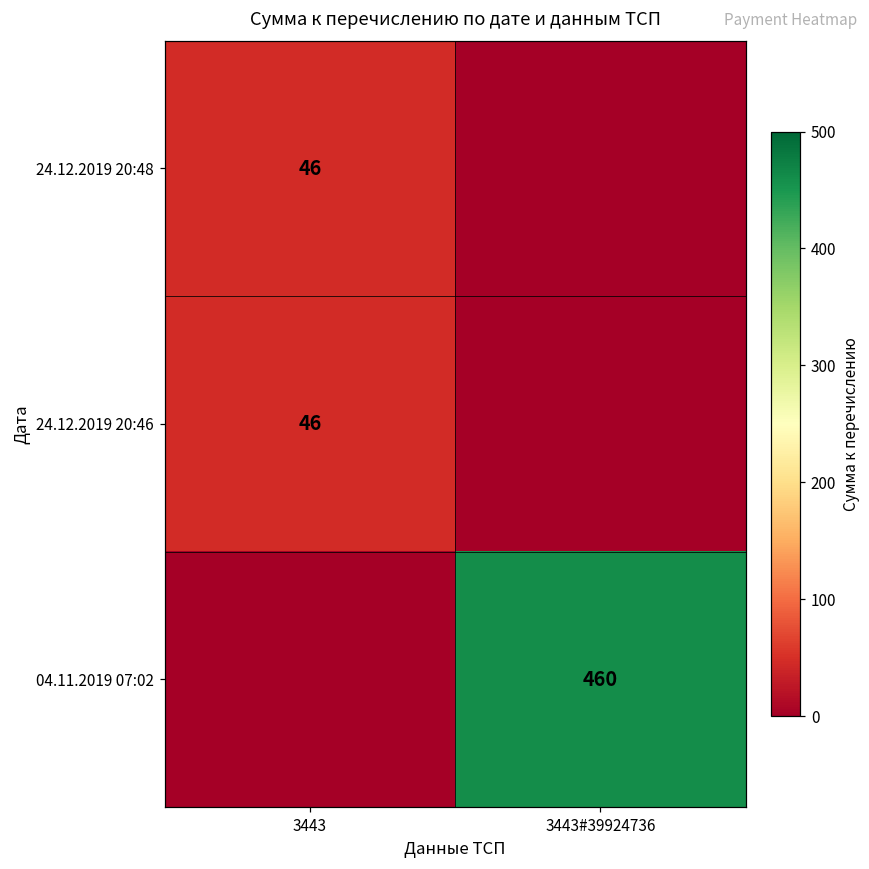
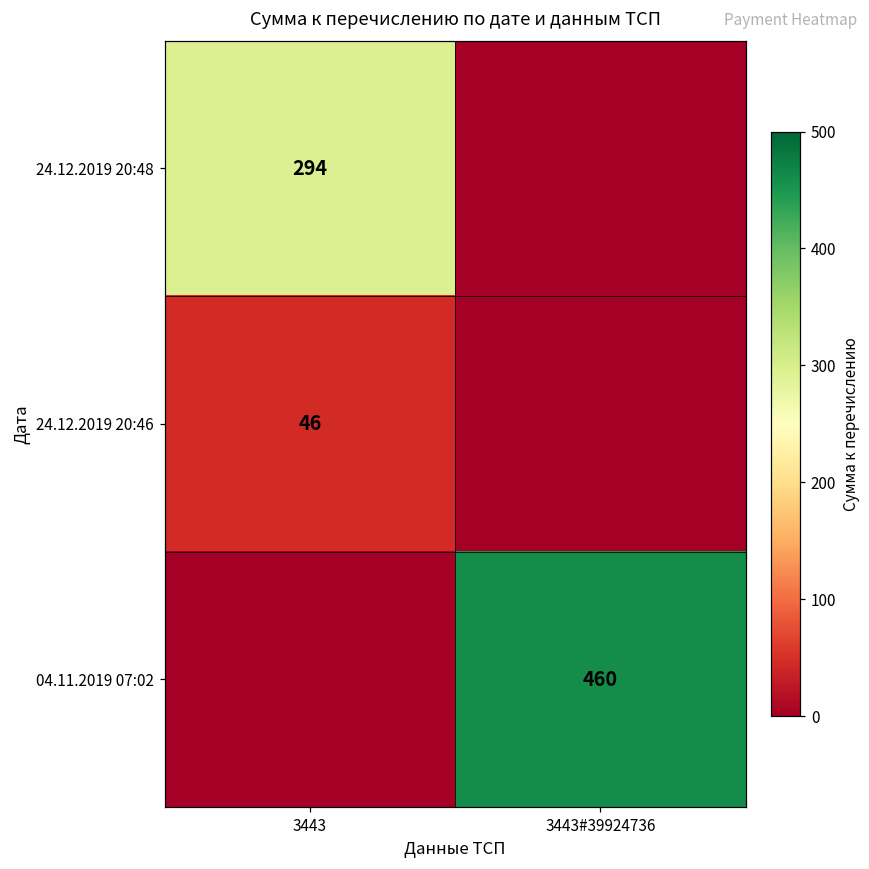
  {
    "24.12.2019 20:48": {
-     "3443": 46
+     "3443": 294
    },
    "24.12.2019 20:46": {
      "3443": 46
    },
    "04.11.2019 07:02": {
      "3443#39924736": 460
    }
  }
